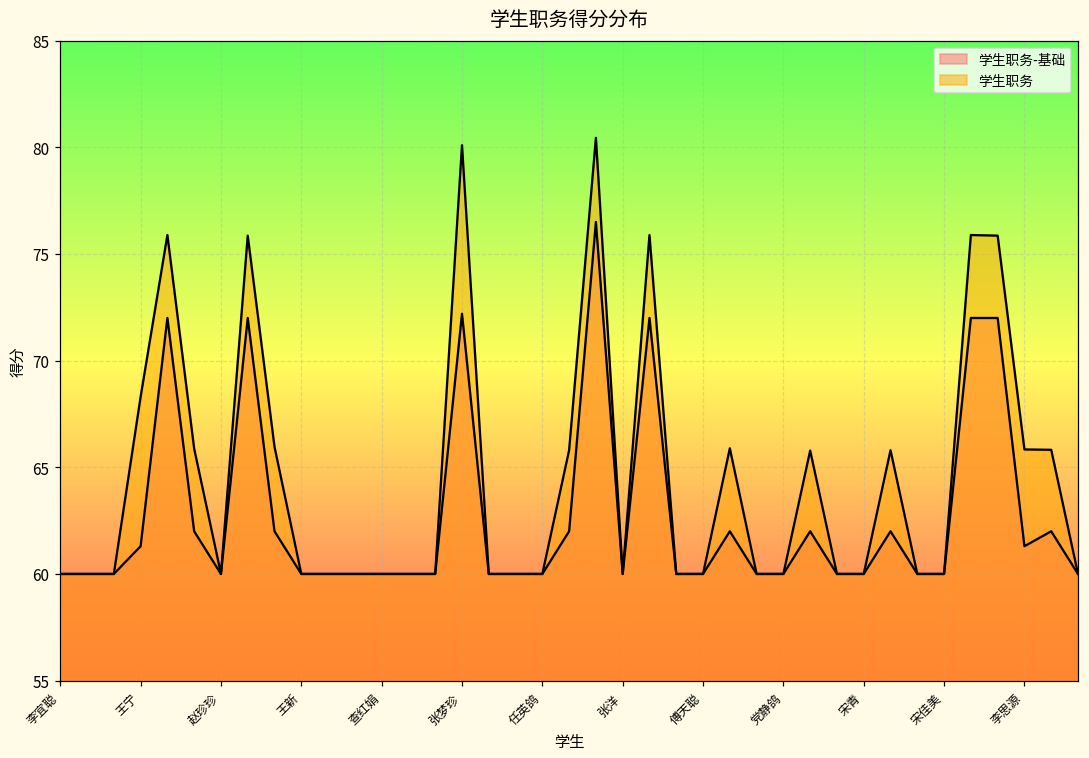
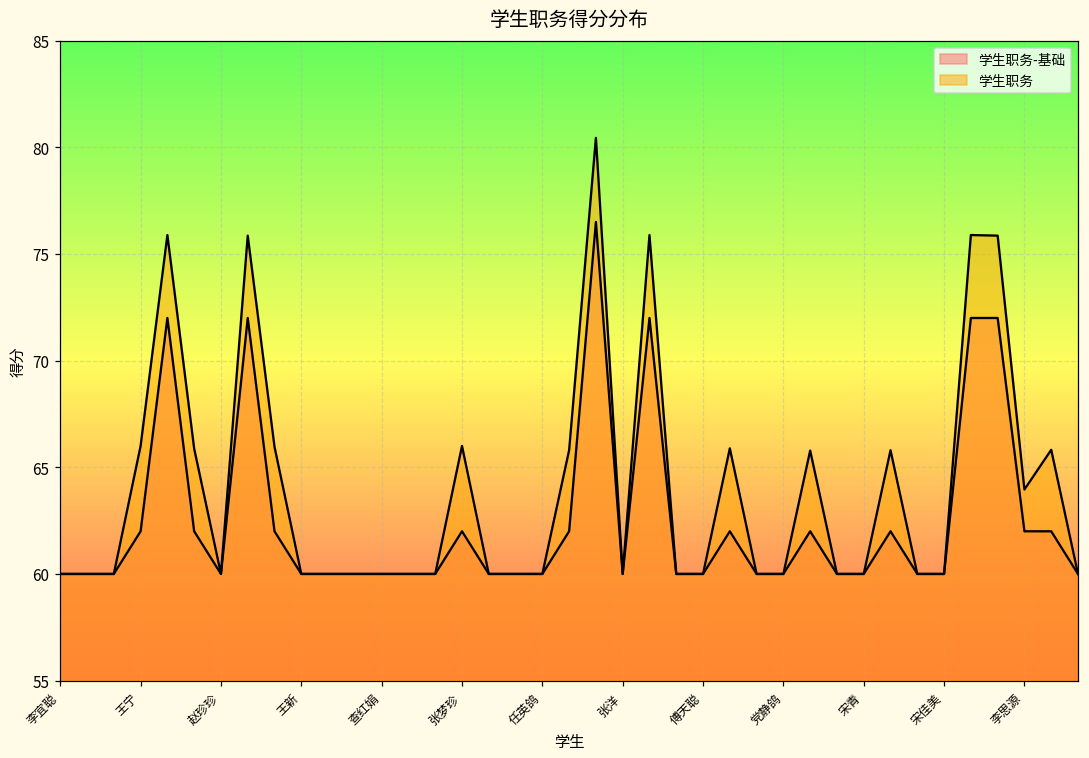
  {
    "学生职务-基础": {
-     "王宁": 61.3,
-     "张梦珍": 72.2,
-     "李思源": 61.3
+     "王宁": 62.0,
+     "张梦珍": 62.0,
+     "李思源": 62.0
    },
    "学生职务": {
-     "王宁": 68.3,
-     "张梦珍": 80.1,
-     "李思源": 65.8
+     "王宁": 66.0,
+     "张梦珍": 66.0,
+     "李思源": 64.0
    }
  }
